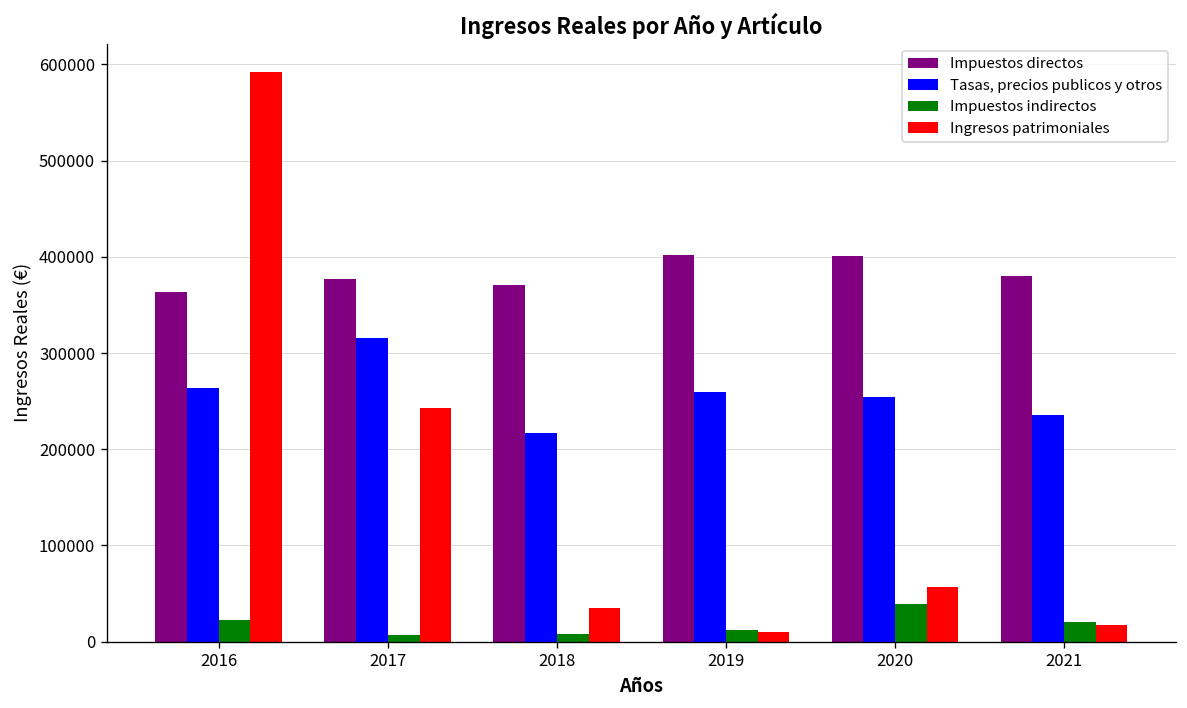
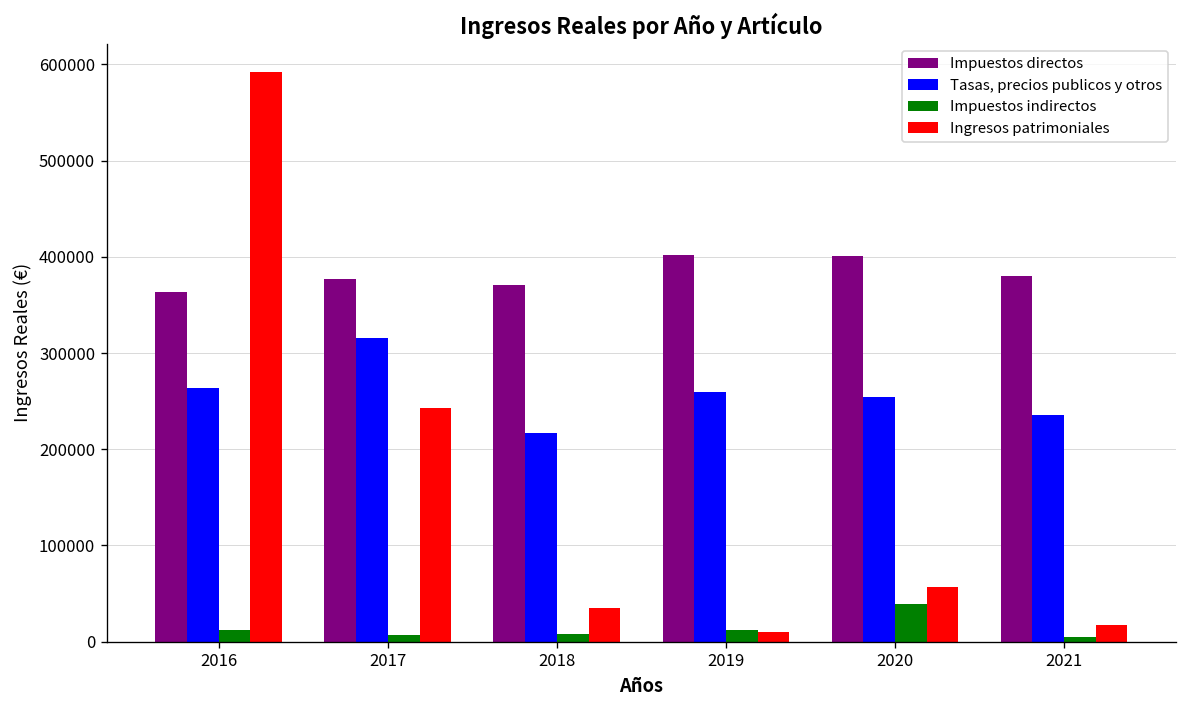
  {
    "Impuestos directos": {
      "2016": 360000,
      "2017": 380000,
      "2018": 370000,
      "2019": 400000,
      "2020": 400000,
      "2021": 380000
    },
    "Tasas, precios publicos y otros": {
      "2016": 260000,
      "2017": 320000,
      "2018": 220000,
      "2019": 260000,
      "2020": 250000,
      "2021": 240000
    },
    "Impuestos indirectos": {
-     "2016": 20000,
+     "2016": 10000,
      "2017": 10000,
      "2018": 10000,
      "2019": 10000,
      "2020": 40000,
-     "2021": 20000
+     "2021": 0
    },
    "Ingresos patrimoniales": {
      "2016": 590000,
      "2017": 240000,
      "2018": 30000,
      "2019": 10000,
      "2020": 60000,
      "2021": 20000
    }
  }
